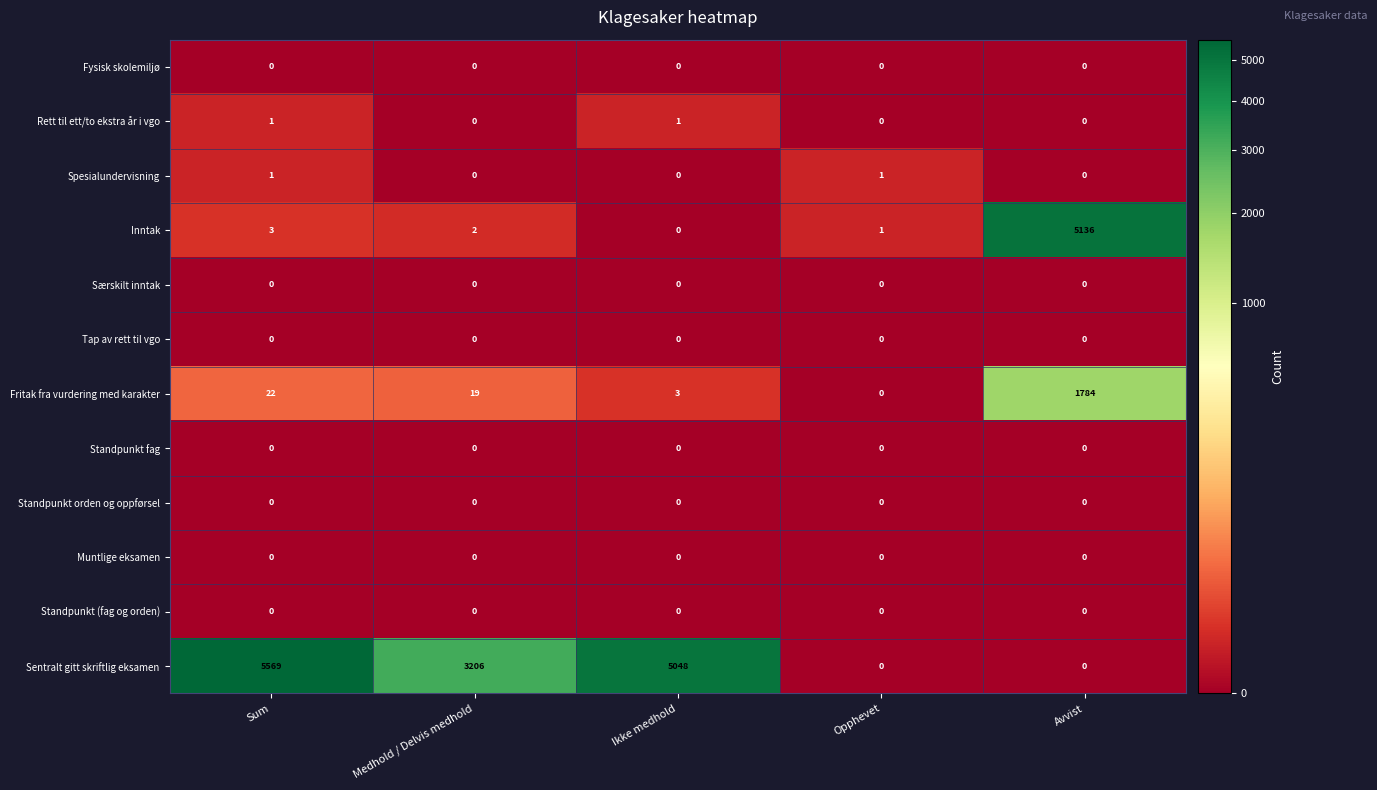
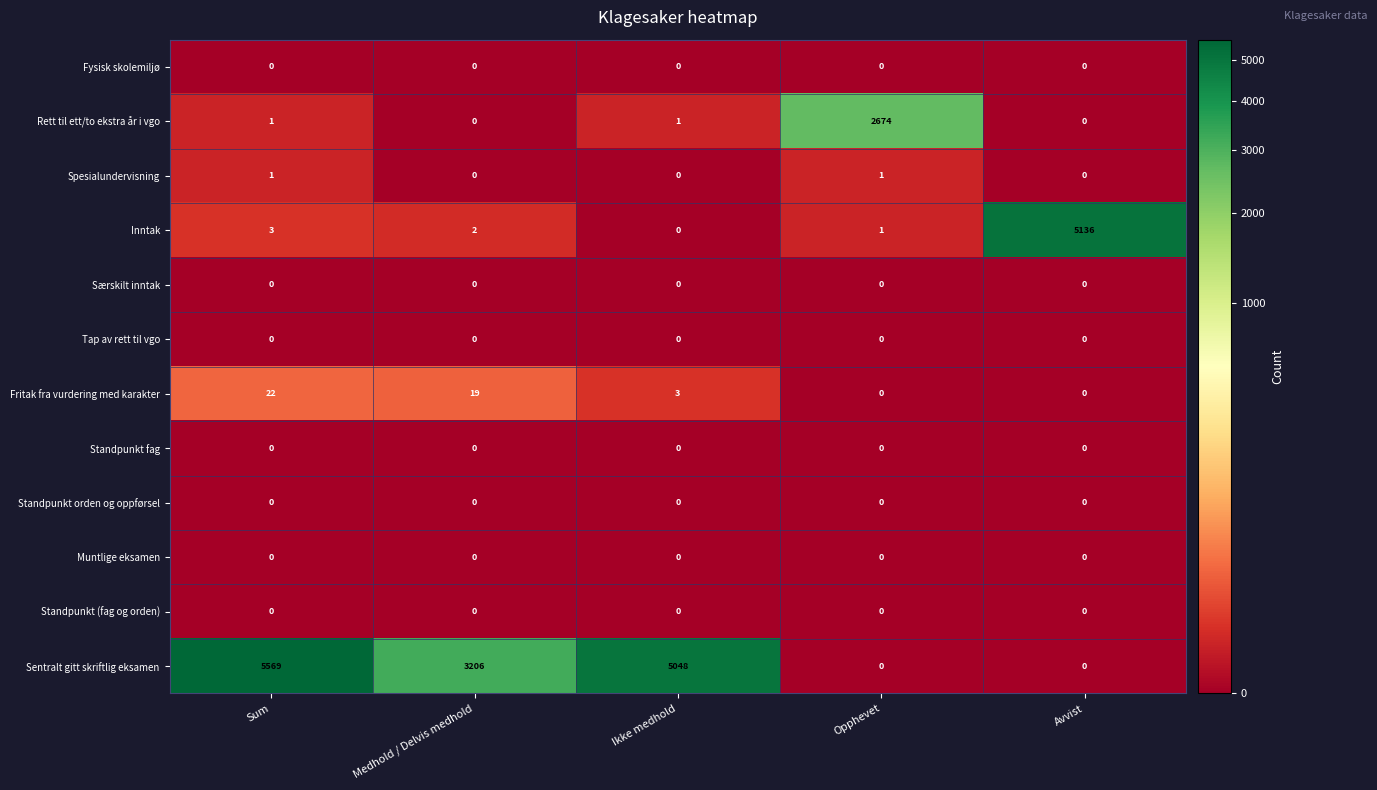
  {
    "Fysisk skolemiljø": {
      "Sum": 0,
      "Medhold / Delvis medhold": 0,
      "Ikke medhold": 0,
      "Opphevet": 0,
      "Avvist": 0
    },
    "Rett til ett/to ekstra år i vgo": {
      "Sum": 1,
      "Medhold / Delvis medhold": 0,
      "Ikke medhold": 1,
-     "Opphevet": 0,
+     "Opphevet": 2674,
      "Avvist": 0
    },
    "Spesialundervisning": {
      "Sum": 1,
      "Medhold / Delvis medhold": 0,
      "Ikke medhold": 0,
      "Opphevet": 1,
      "Avvist": 0
    },
    "Inntak": {
      "Sum": 3,
      "Medhold / Delvis medhold": 2,
      "Ikke medhold": 0,
      "Opphevet": 1,
      "Avvist": 5136
    },
    "Særskilt inntak": {
      "Sum": 0,
      "Medhold / Delvis medhold": 0,
      "Ikke medhold": 0,
      "Opphevet": 0,
      "Avvist": 0
    },
    "Tap av rett til vgo": {
      "Sum": 0,
      "Medhold / Delvis medhold": 0,
      "Ikke medhold": 0,
      "Opphevet": 0,
      "Avvist": 0
    },
    "Fritak fra vurdering med karakter": {
      "Sum": 22,
      "Medhold / Delvis medhold": 19,
      "Ikke medhold": 3,
      "Opphevet": 0,
-     "Avvist": 1784
+     "Avvist": 0
    },
    "Standpunkt fag": {
      "Sum": 0,
      "Medhold / Delvis medhold": 0,
      "Ikke medhold": 0,
      "Opphevet": 0,
      "Avvist": 0
    },
    "Standpunkt orden og oppførsel": {
      "Sum": 0,
      "Medhold / Delvis medhold": 0,
      "Ikke medhold": 0,
      "Opphevet": 0,
      "Avvist": 0
    },
    "Muntlige eksamen": {
      "Sum": 0,
      "Medhold / Delvis medhold": 0,
      "Ikke medhold": 0,
      "Opphevet": 0,
      "Avvist": 0
    },
    "Standpunkt (fag og orden)": {
      "Sum": 0,
      "Medhold / Delvis medhold": 0,
      "Ikke medhold": 0,
      "Opphevet": 0,
      "Avvist": 0
    },
    "Sentralt gitt skriftlig eksamen": {
      "Sum": 5569,
      "Medhold / Delvis medhold": 3206,
      "Ikke medhold": 5048,
      "Opphevet": 0,
      "Avvist": 0
    }
  }
